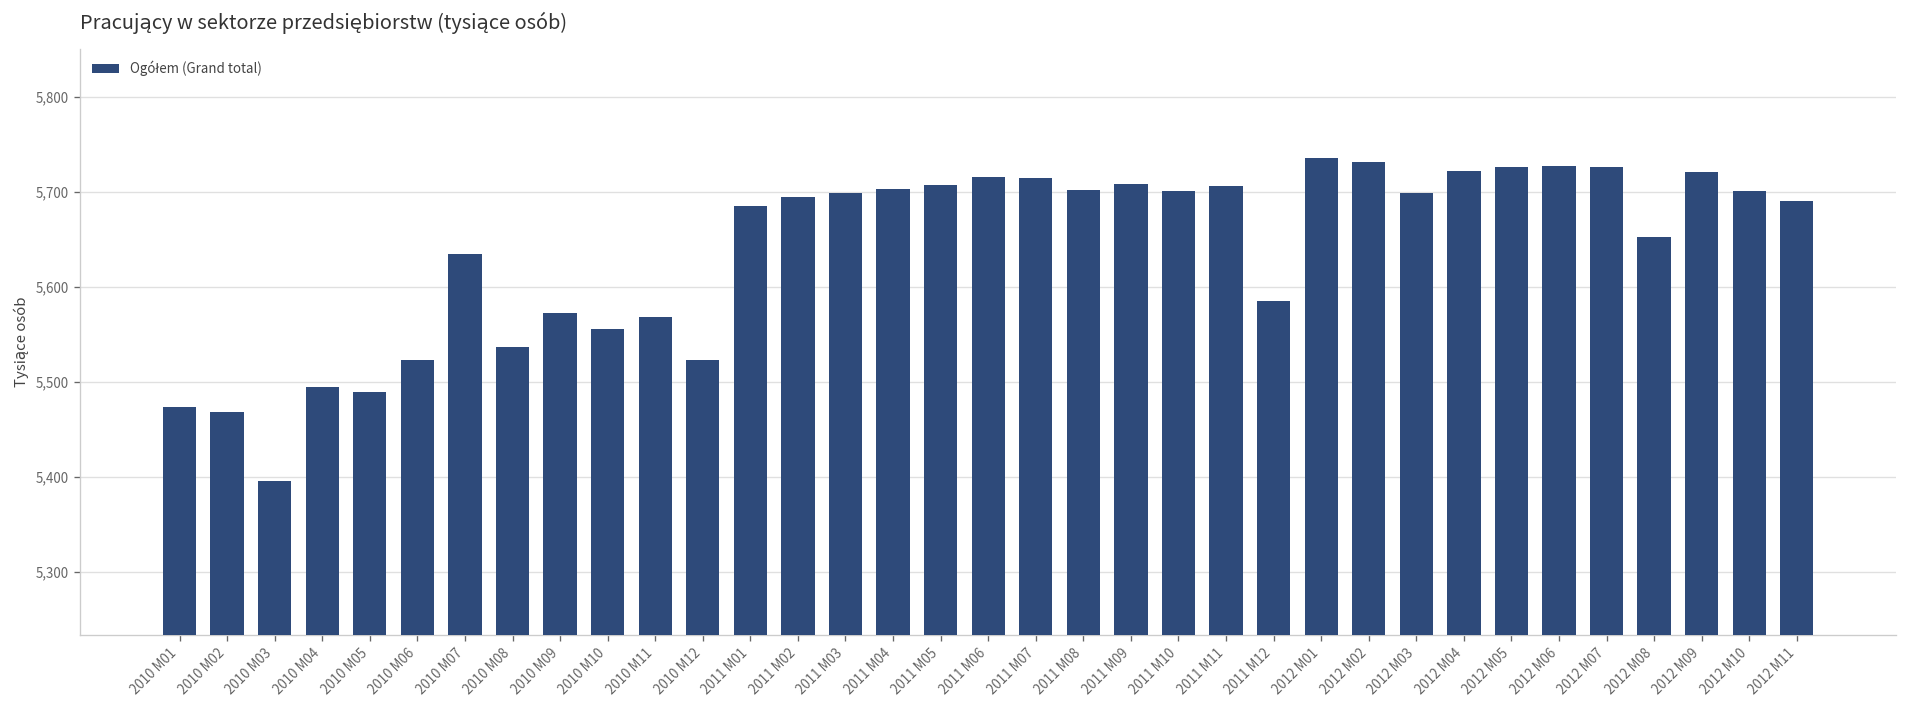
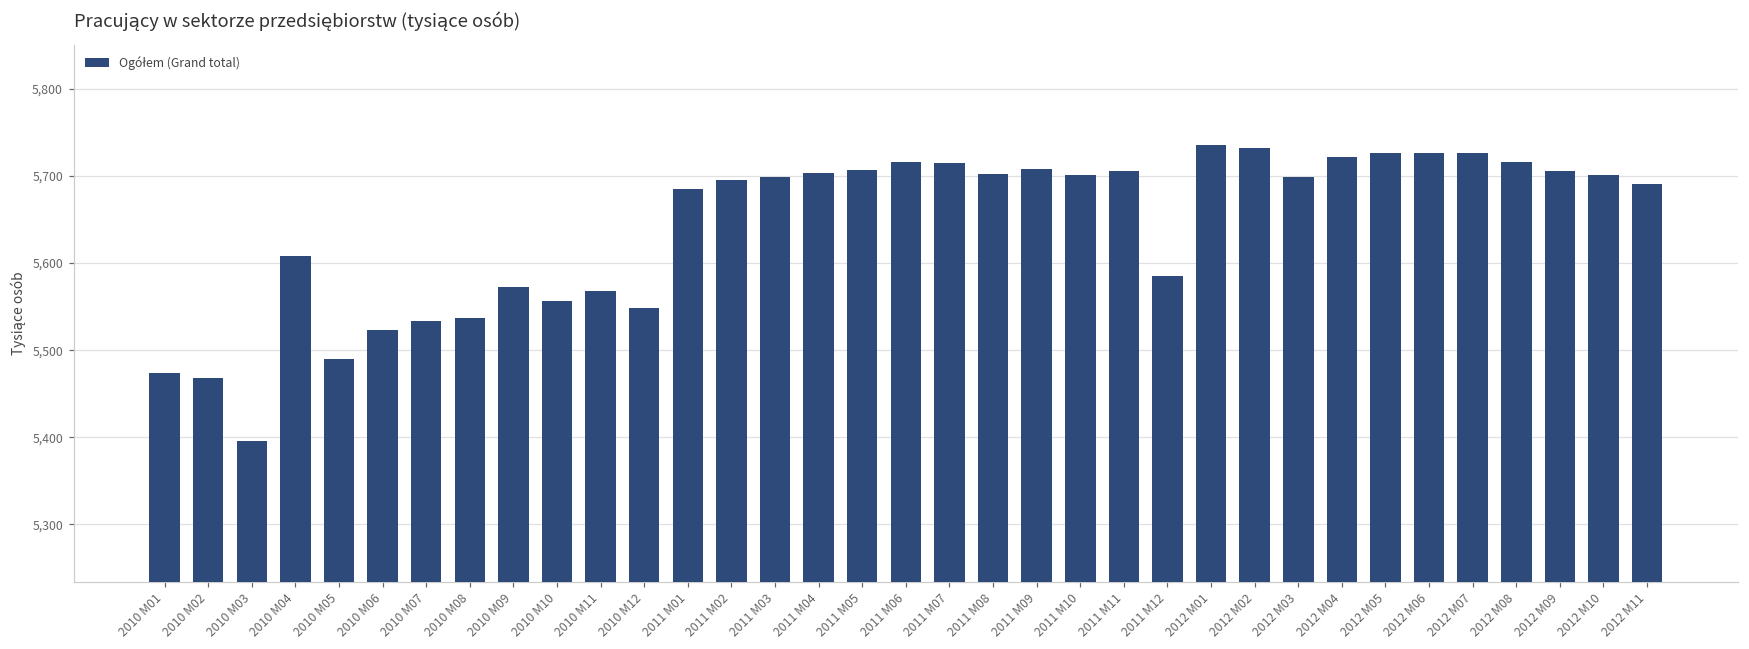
  {
    "2010 M01": "5,470",
    "2010 M02": "5,470",
    "2010 M03": "5,400",
-   "2010 M04": "5,500",
+   "2010 M04": "5,610",
    "2010 M05": "5,490",
    "2010 M06": "5,520",
-   "2010 M07": "5,640",
+   "2010 M07": "5,530",
    "2010 M08": "5,540",
    "2010 M09": "5,570",
    "2010 M10": "5,560",
    "2010 M11": "5,570",
-   "2010 M12": "5,520",
+   "2010 M12": "5,550",
    "2011 M01": "5,690",
    "2011 M02": "5,700",
    "2011 M03": "5,700",
    "2011 M04": "5,700",
    "2011 M05": "5,710",
    "2011 M06": "5,720",
    "2011 M07": "5,720",
    "2011 M08": "5,700",
    "2011 M09": "5,710",
    "2011 M10": "5,700",
    "2011 M11": "5,710",
    "2011 M12": "5,590",
    "2012 M01": "5,740",
    "2012 M02": "5,730",
    "2012 M03": "5,700",
    "2012 M04": "5,720",
    "2012 M05": "5,730",
    "2012 M06": "5,730",
    "2012 M07": "5,730",
-   "2012 M08": "5,650",
-   "2012 M09": "5,720",
+   "2012 M08": "5,720",
+   "2012 M09": "5,710",
    "2012 M10": "5,700",
    "2012 M11": "5,690"
  }
